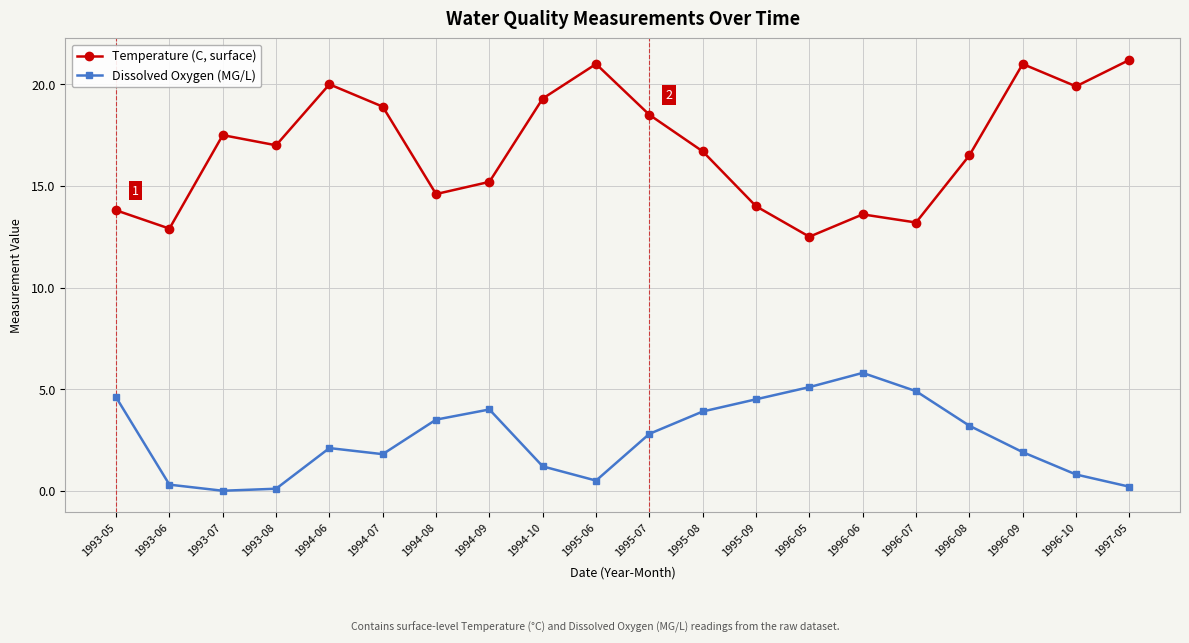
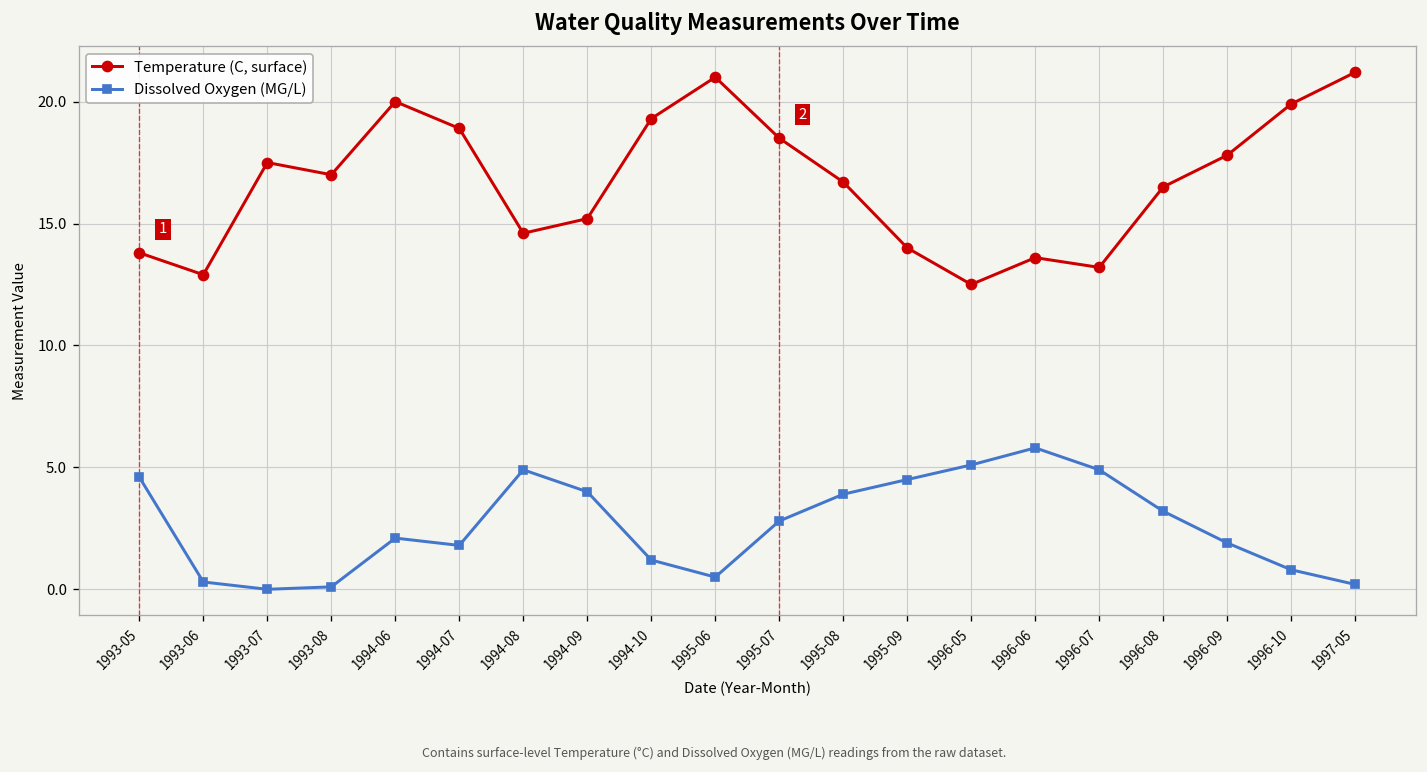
  {
    "Temperature (C, surface)": {
      "1993-06": 12.9,
      "1993-07": 17.5,
      "1993-08": 17.0,
      "1994-06": 20.0,
      "1994-07": 18.9,
      "1994-08": 14.6,
      "1994-09": 15.2,
      "1994-10": 19.3,
      "1995-06": 21.0,
      "1995-08": 16.7,
      "1995-09": 14.0,
      "1996-05": 12.5,
      "1996-06": 13.6,
      "1996-07": 13.2,
      "1996-08": 16.5,
-     "1996-09": 21.0,
+     "1996-09": 17.8,
      "1996-10": 19.9,
      "1997-05": 21.2
    },
    "Dissolved Oxygen (MG/L)": {
      "1993-05": 4.6,
      "1993-06": 0.3,
      "1993-07": 0.0,
      "1993-08": 0.1,
      "1994-06": 2.1,
      "1994-07": 1.8,
-     "1994-08": 3.5,
+     "1994-08": 4.9,
      "1994-09": 4.0,
      "1994-10": 1.2,
      "1995-06": 0.5,
      "1995-07": 2.8,
      "1995-08": 3.9,
      "1995-09": 4.5,
      "1996-05": 5.1,
      "1996-06": 5.8,
      "1996-07": 4.9,
      "1996-08": 3.2,
      "1996-09": 1.9,
      "1996-10": 0.8,
      "1997-05": 0.2
    }
  }
